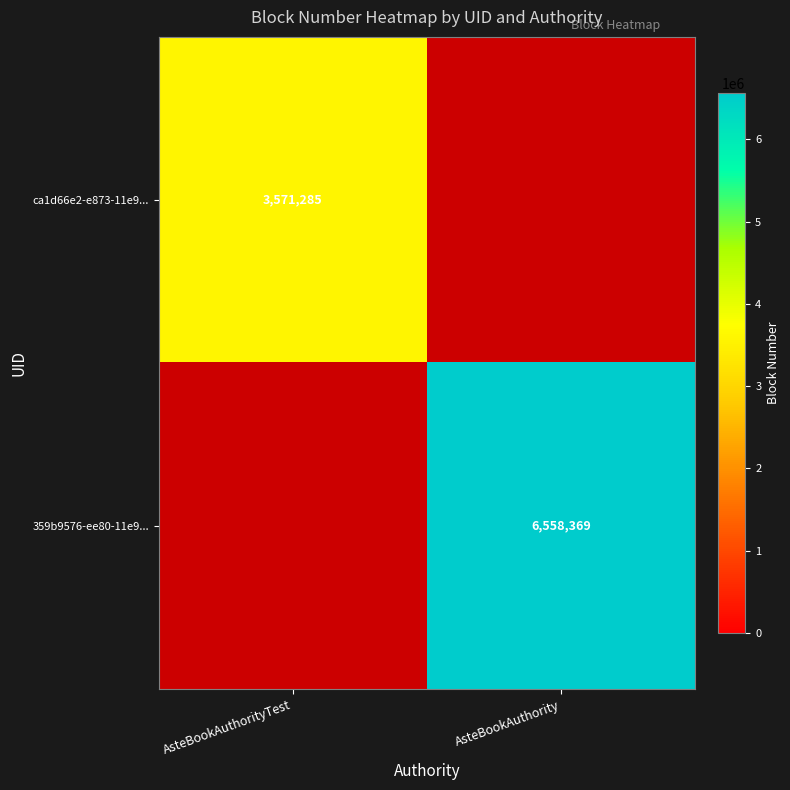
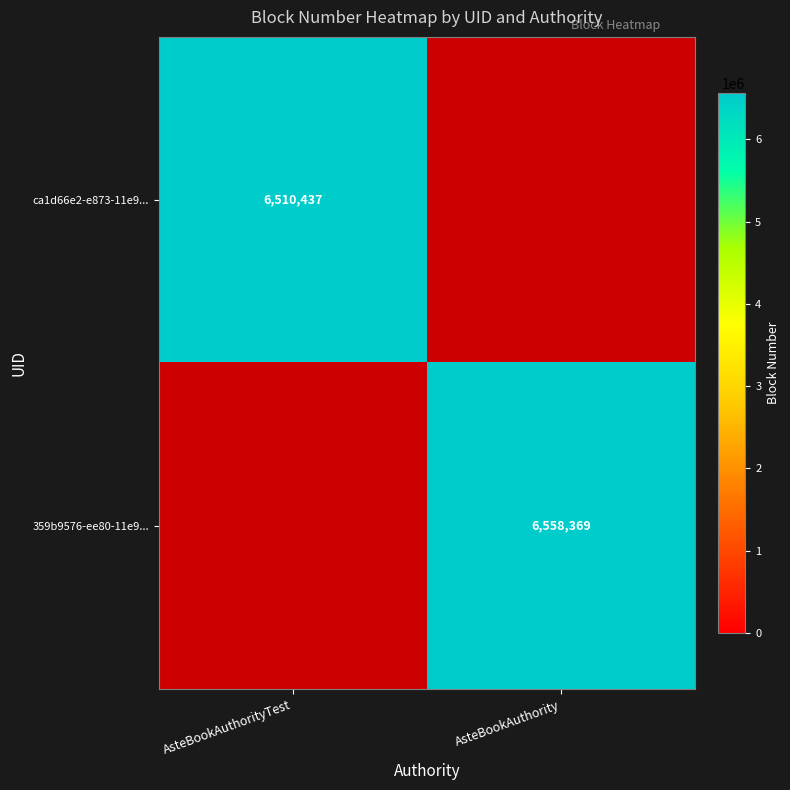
  {
    "ca1d66e2-e873-11e9...": {
-     "AsteBookAuthorityTest": "3,571,285"
+     "AsteBookAuthorityTest": "6,510,437"
    },
    "359b9576-ee80-11e9...": {
      "AsteBookAuthority": "6,558,369"
    }
  }
